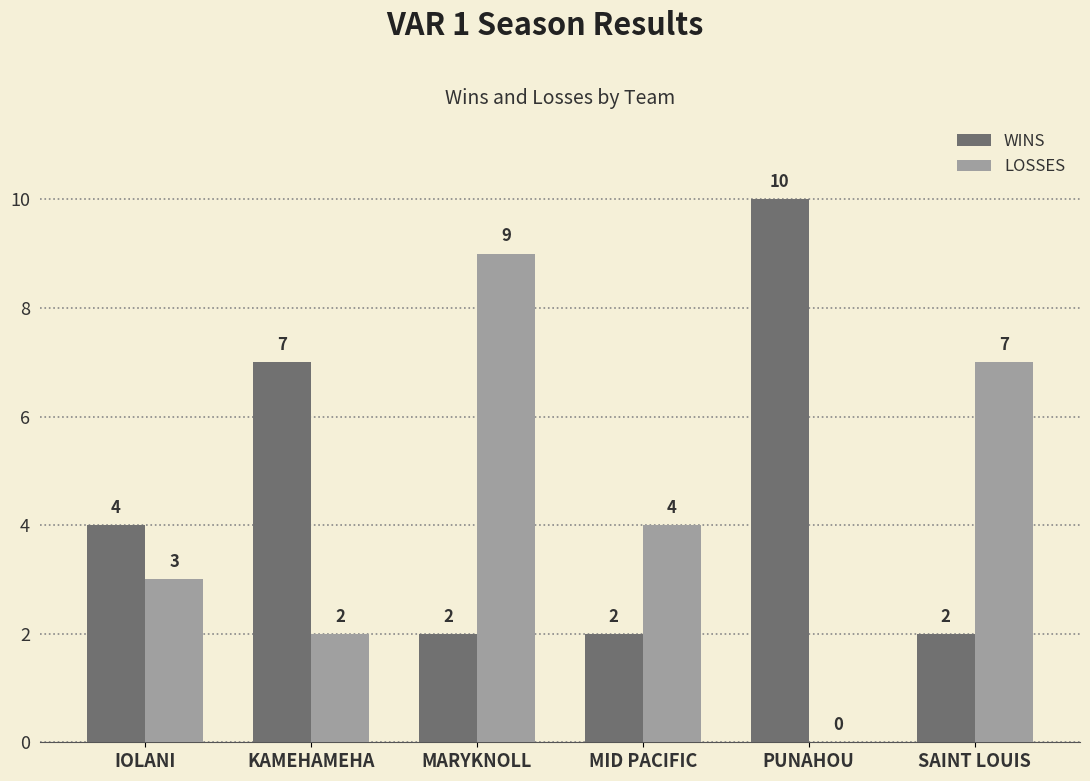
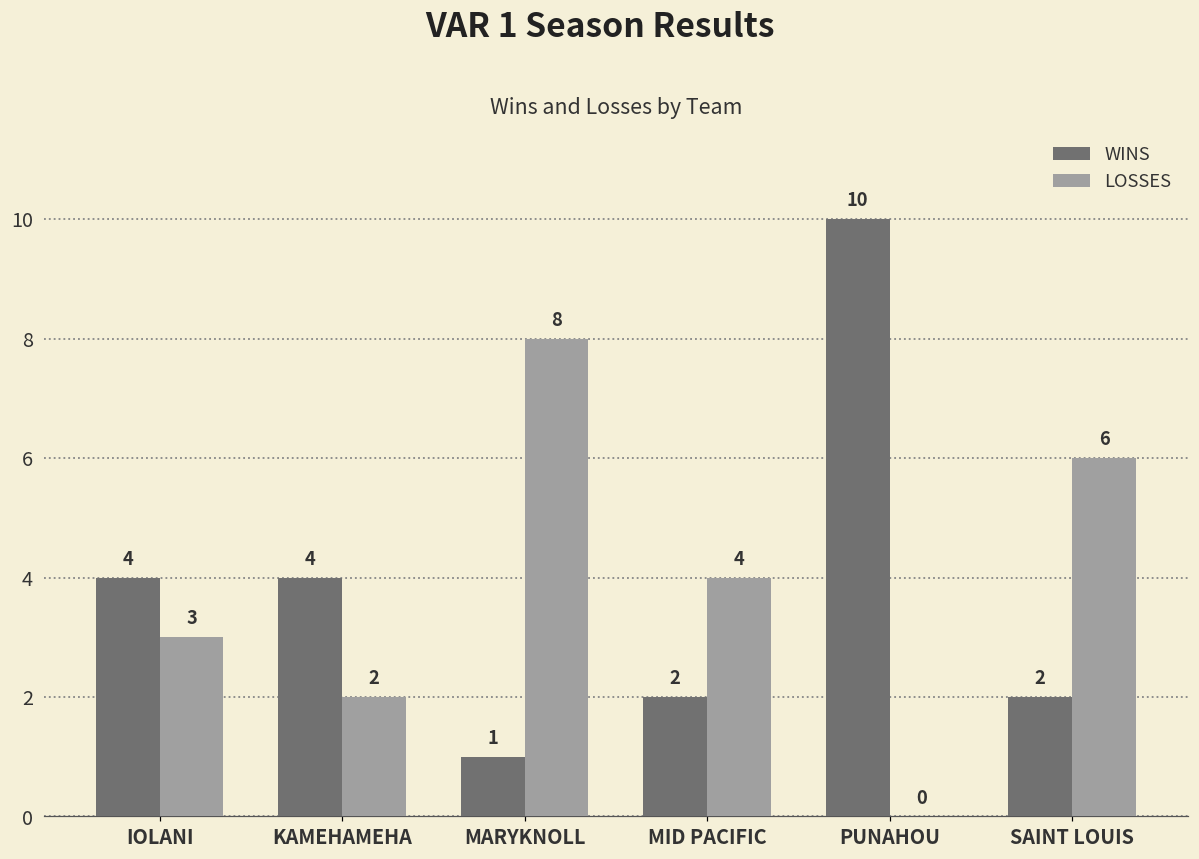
  {
    "WINS": {
      "IOLANI": 4,
-     "KAMEHAMEHA": 7,
-     "MARYKNOLL": 2,
+     "KAMEHAMEHA": 4,
+     "MARYKNOLL": 1,
      "MID PACIFIC": 2,
      "PUNAHOU": 10,
      "SAINT LOUIS": 2
    },
    "LOSSES": {
      "IOLANI": 3,
      "KAMEHAMEHA": 2,
-     "MARYKNOLL": 9,
+     "MARYKNOLL": 8,
      "MID PACIFIC": 4,
      "PUNAHOU": 0,
-     "SAINT LOUIS": 7
+     "SAINT LOUIS": 6
    }
  }
